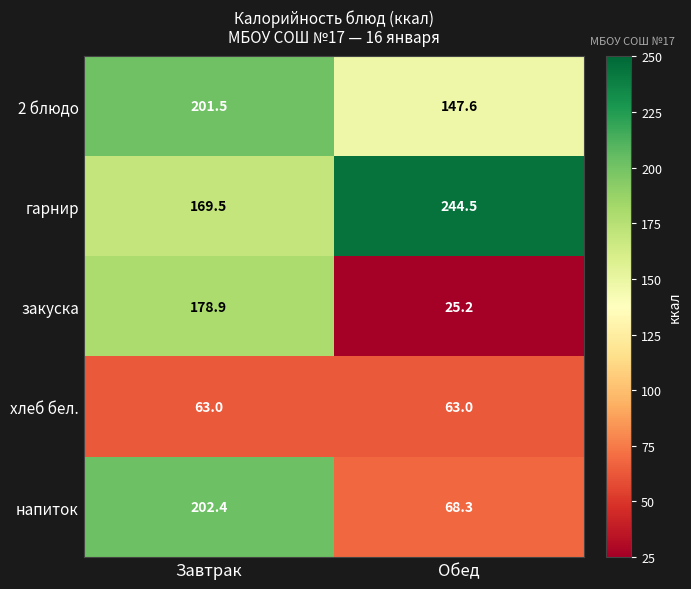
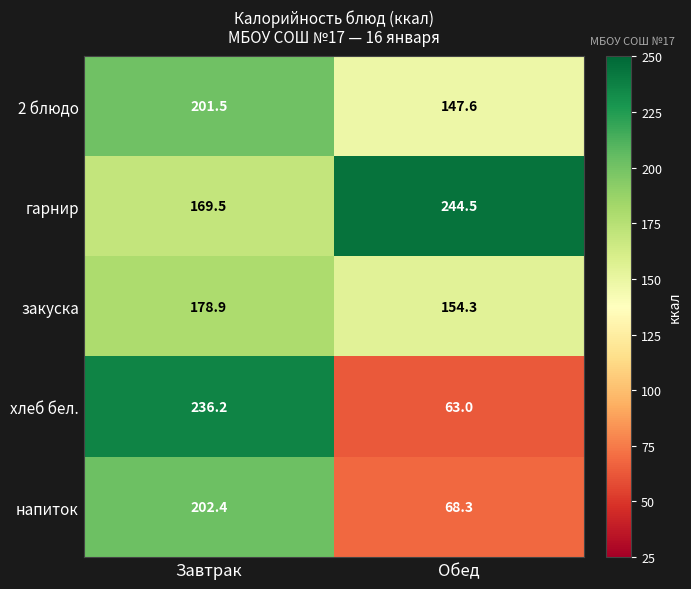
  {
    "2 блюдо": {
      "Завтрак": 201.5,
      "Обед": 147.6
    },
    "гарнир": {
      "Завтрак": 169.5,
      "Обед": 244.5
    },
    "закуска": {
      "Завтрак": 178.9,
-     "Обед": 25.2
+     "Обед": 154.3
    },
    "хлеб бел.": {
-     "Завтрак": 63.0,
+     "Завтрак": 236.2,
      "Обед": 63.0
    },
    "напиток": {
      "Завтрак": 202.4,
      "Обед": 68.3
    }
  }
